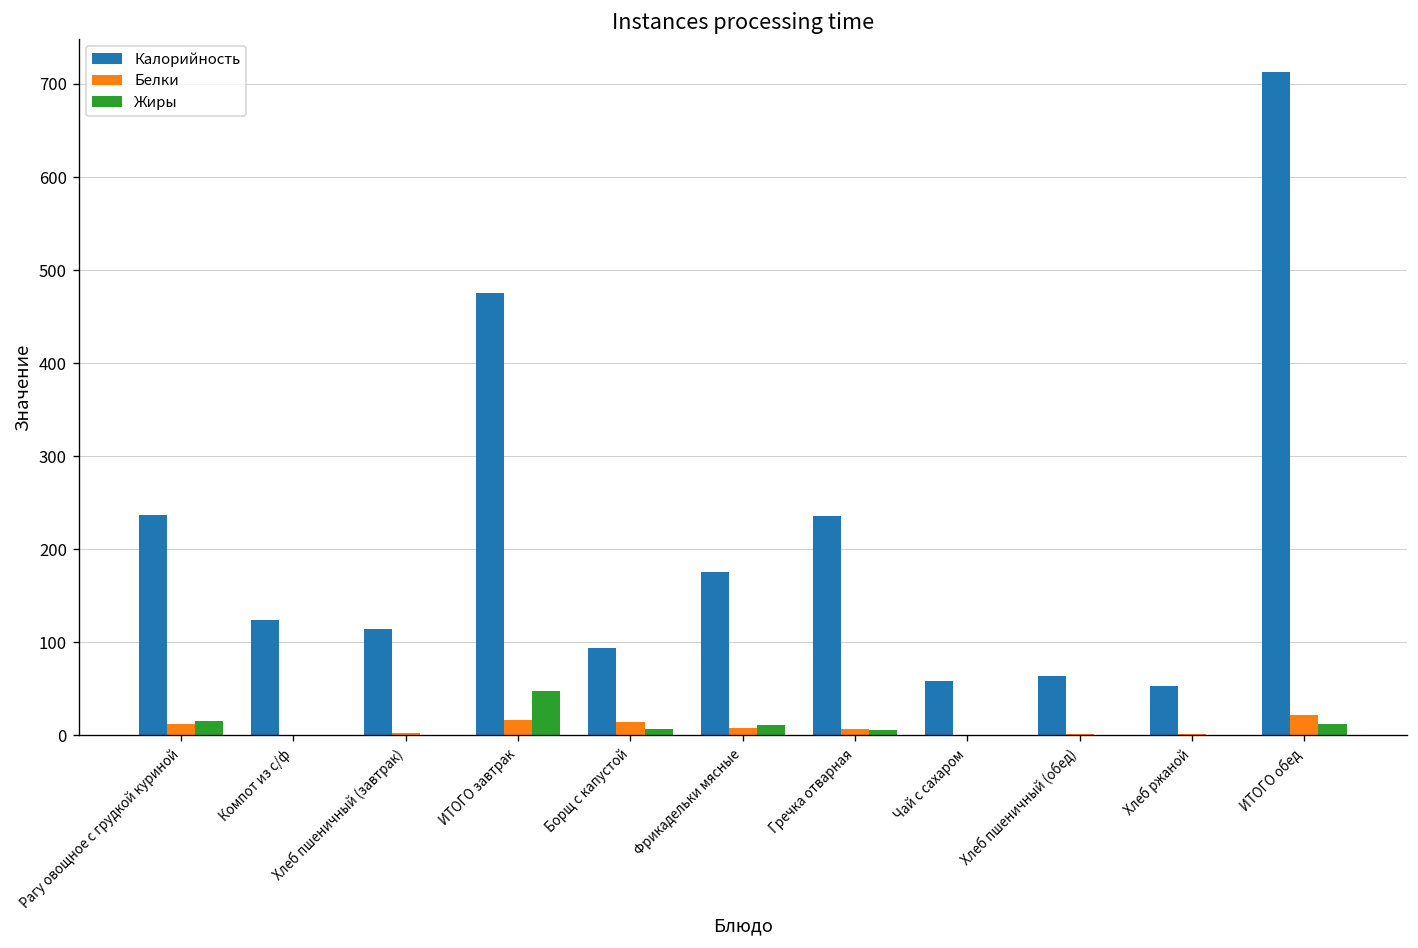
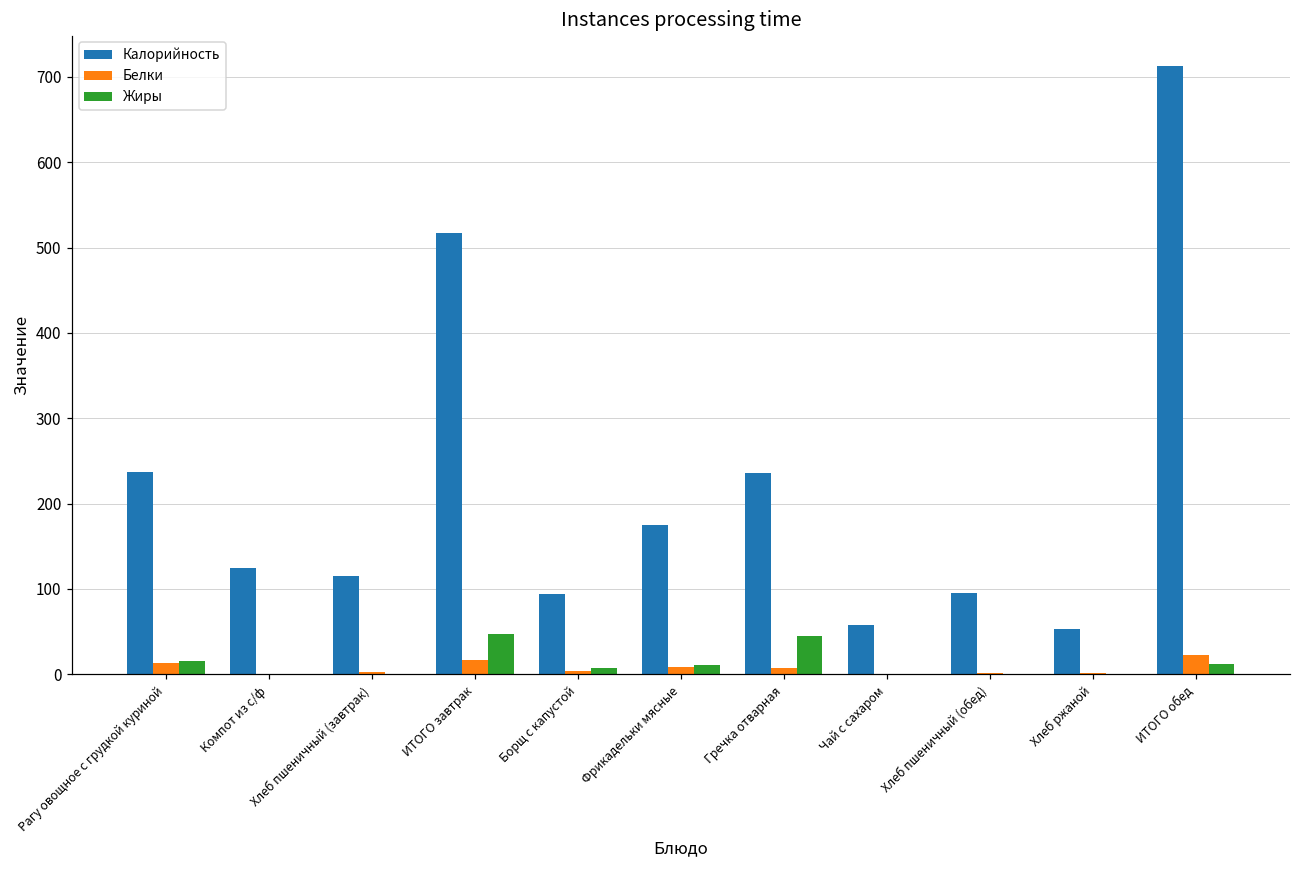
  {
    "Калорийность": {
      "Рагу овощное с грудкой куриной": 240,
      "Компот из с/ф": 120,
      "Хлеб пшеничный (завтрак)": 110,
-     "ИТОГО завтрак": 480,
+     "ИТОГО завтрак": 520,
      "Борщ с капустой": 90,
      "Фрикадельки мясные": 180,
      "Гречка отварная": 240,
      "Чай с сахаром": 60,
-     "Хлеб пшеничный (обед)": 60,
+     "Хлеб пшеничный (обед)": 100,
      "Хлеб ржаной": 50,
      "ИТОГО обед": 710
    },
    "Белки": {
      "Рагу овощное с грудкой куриной": 10,
      "ИТОГО завтрак": 20,
-     "Борщ с капустой": 10,
+     "Борщ с капустой": 0,
      "Фрикадельки мясные": 10,
      "Гречка отварная": 10,
      "ИТОГО обед": 20
    },
    "Жиры": {
      "Рагу овощное с грудкой куриной": 20,
      "Компот из с/ф": 0,
      "ИТОГО завтрак": 50,
      "Борщ с капустой": 10,
      "Фрикадельки мясные": 10,
-     "Гречка отварная": 10,
+     "Гречка отварная": 40,
      "Чай с сахаром": 0,
      "ИТОГО обед": 10
    }
  }
